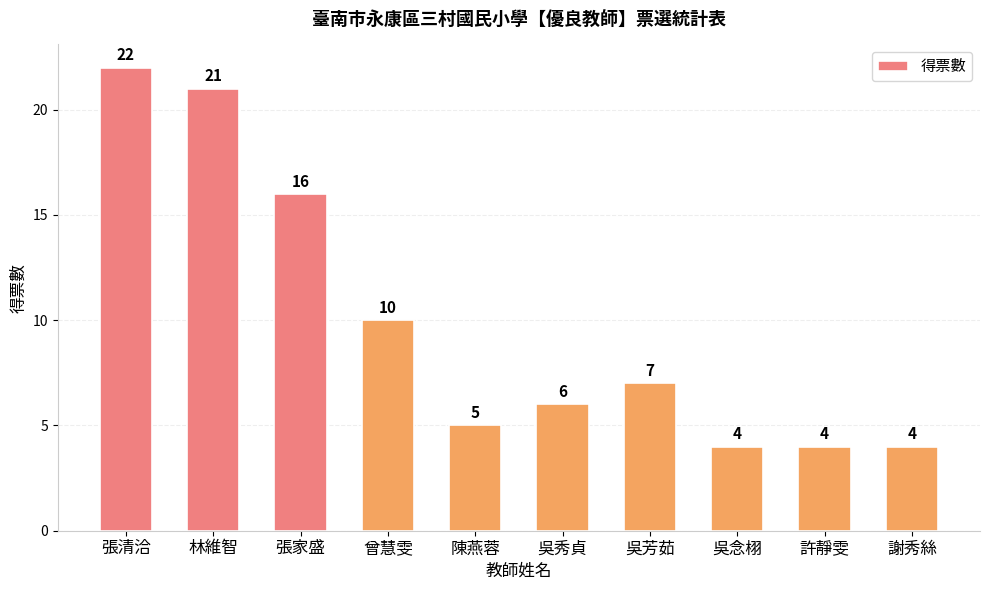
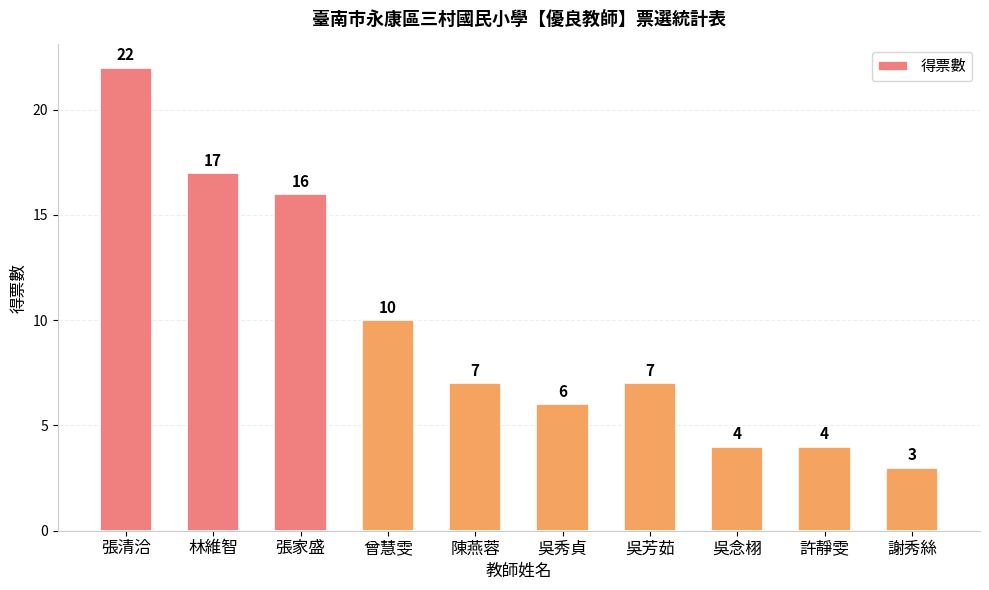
  {
    "張清洽": 22,
-   "林維智": 21,
+   "林維智": 17,
    "張家盛": 16,
    "曾慧雯": 10,
-   "陳燕蓉": 5,
+   "陳燕蓉": 7,
    "吳秀貞": 6,
    "吳芳茹": 7,
    "吳念栩": 4,
    "許靜雯": 4,
-   "謝秀絲": 4
+   "謝秀絲": 3
  }
